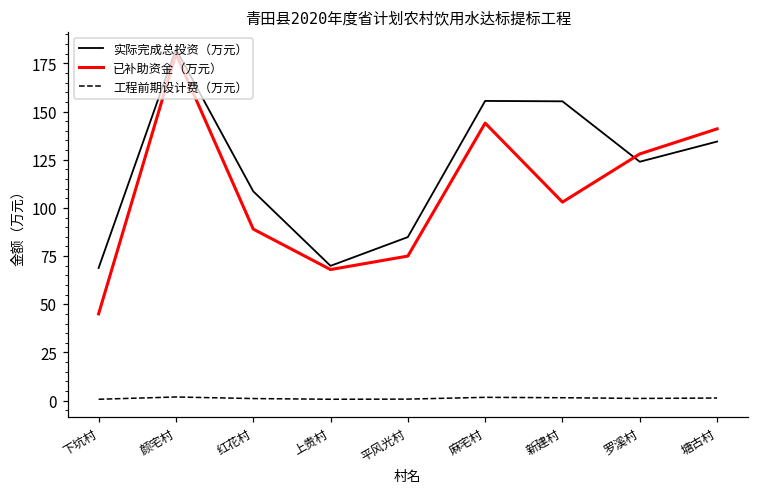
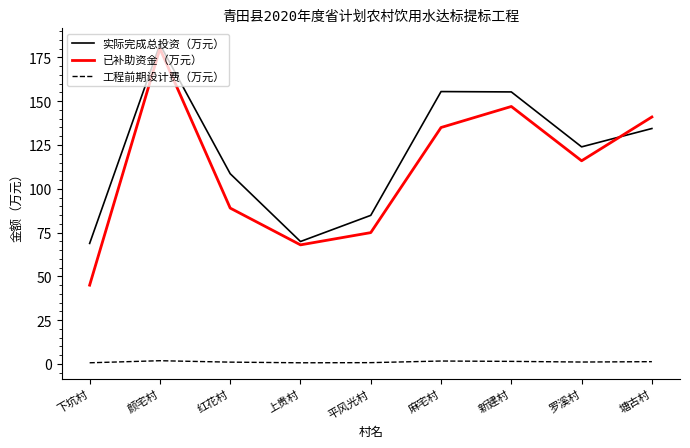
  {
    "已补助资金（万元）": {
      "下坑村": 45,
      "红花村": 89,
      "上贵村": 68,
      "平风光村": 75,
-     "麻宅村": 144,
-     "新建村": 103,
-     "罗溪村": 128,
+     "麻宅村": 135,
+     "新建村": 147,
+     "罗溪村": 116,
      "塘古村": 141
    }
  }
